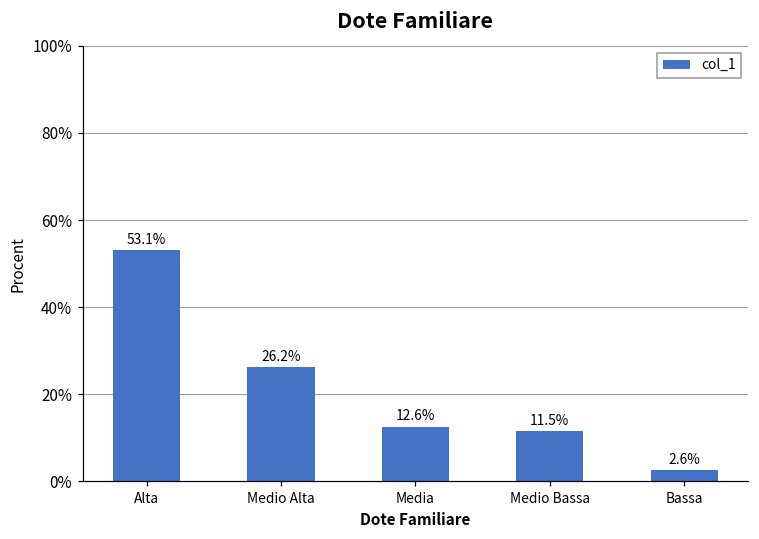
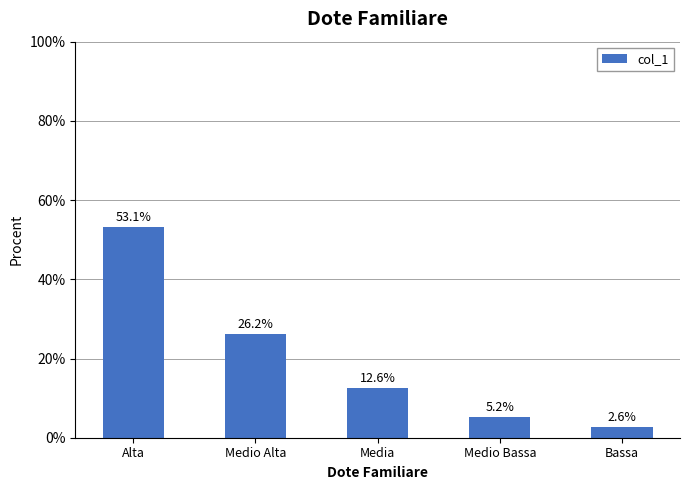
  {
    "Alta": "53.1%",
    "Medio Alta": "26.2%",
    "Media": "12.6%",
-   "Medio Bassa": "11.5%",
+   "Medio Bassa": "5.2%",
    "Bassa": "2.6%"
  }
